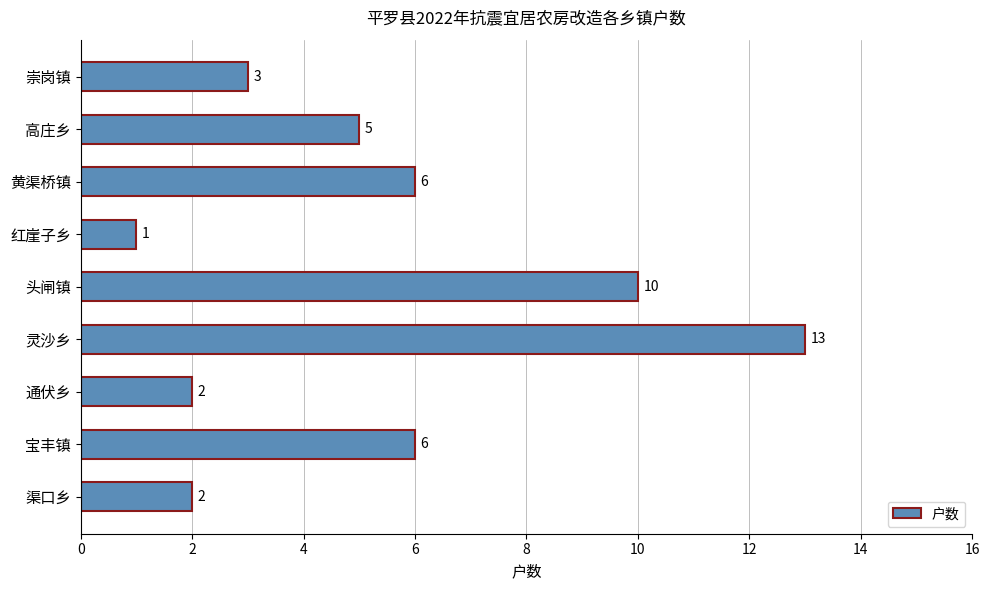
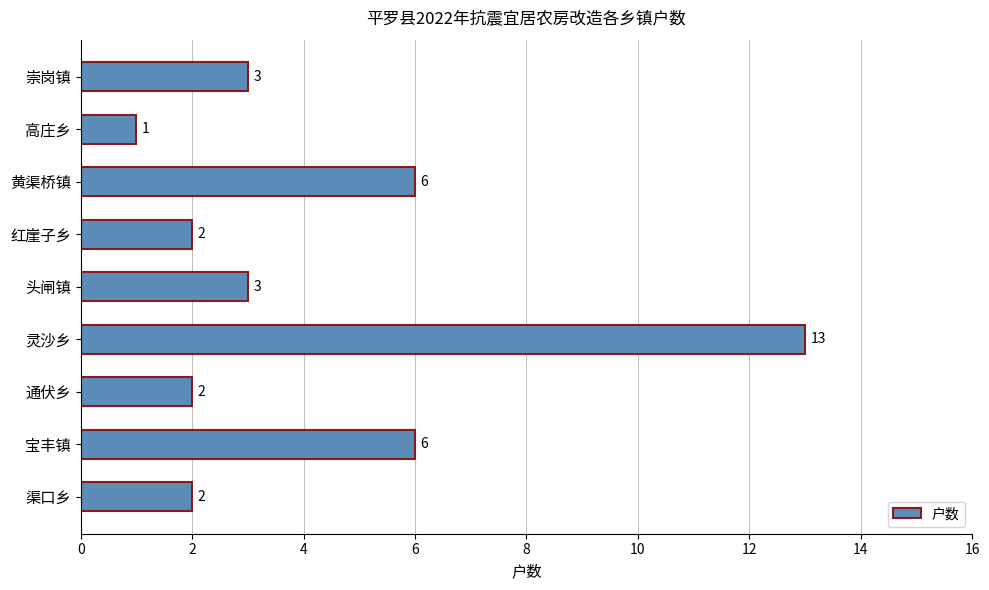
  {
    "崇岗镇": 3,
-   "高庄乡": 5,
+   "高庄乡": 1,
    "黄渠桥镇": 6,
-   "红崖子乡": 1,
-   "头闸镇": 10,
+   "红崖子乡": 2,
+   "头闸镇": 3,
    "灵沙乡": 13,
    "通伏乡": 2,
    "宝丰镇": 6,
    "渠口乡": 2
  }
